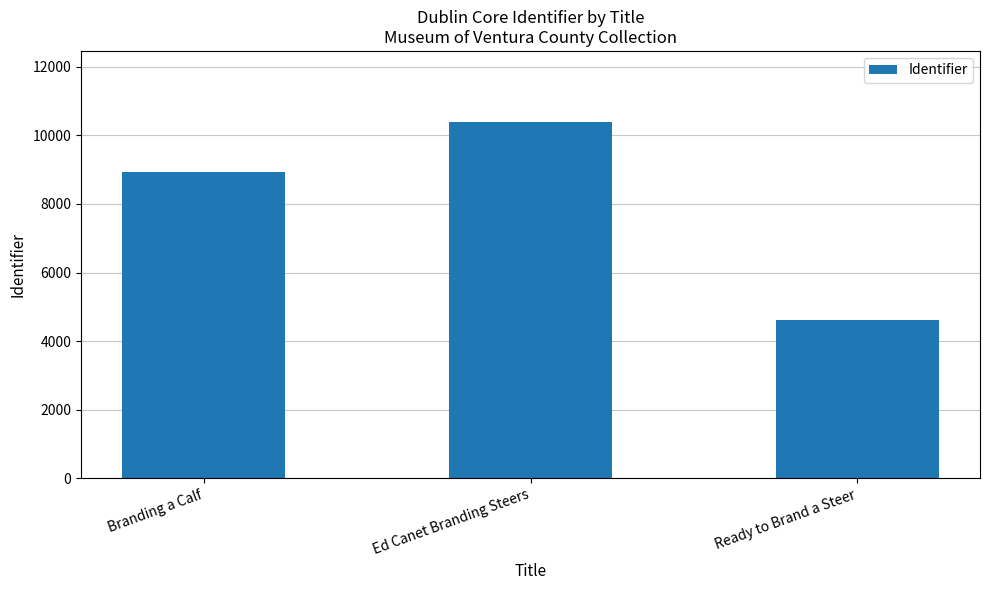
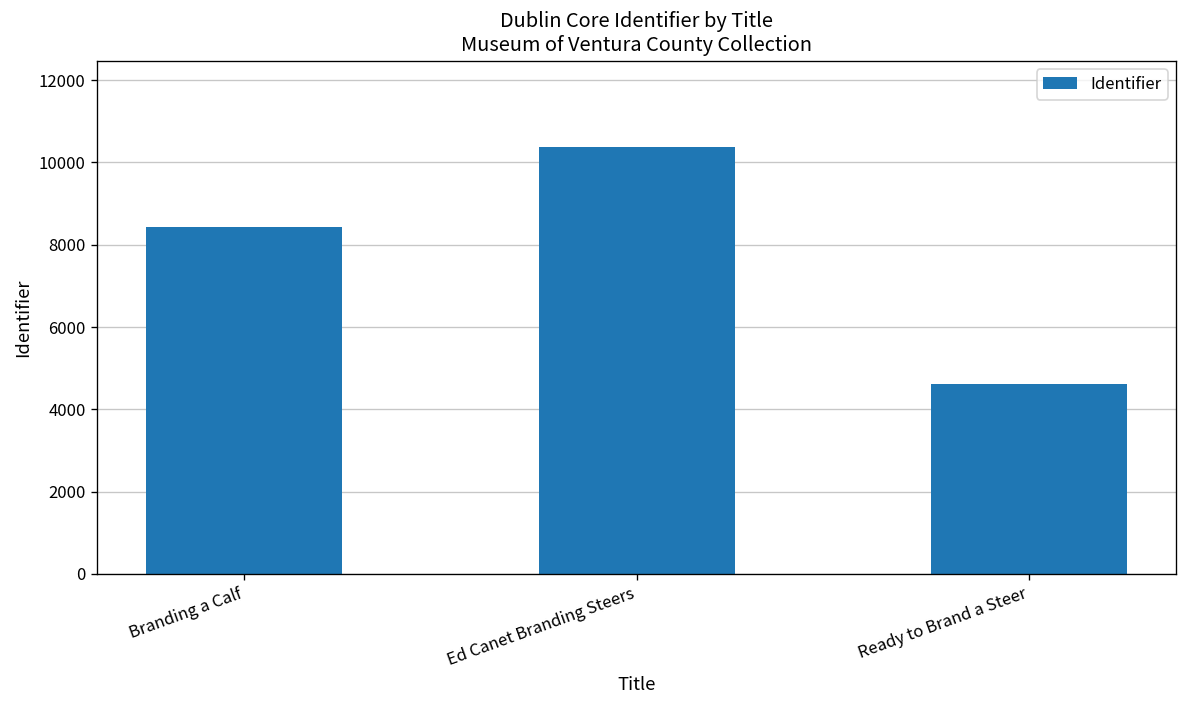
  {
-   "Branding a Calf": 8900,
+   "Branding a Calf": 8400,
    "Ed Canet Branding Steers": 10400,
    "Ready to Brand a Steer": 4600
  }
